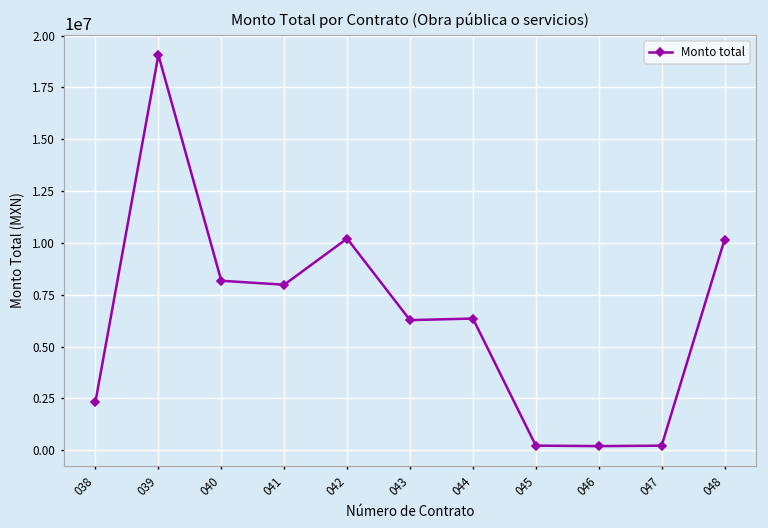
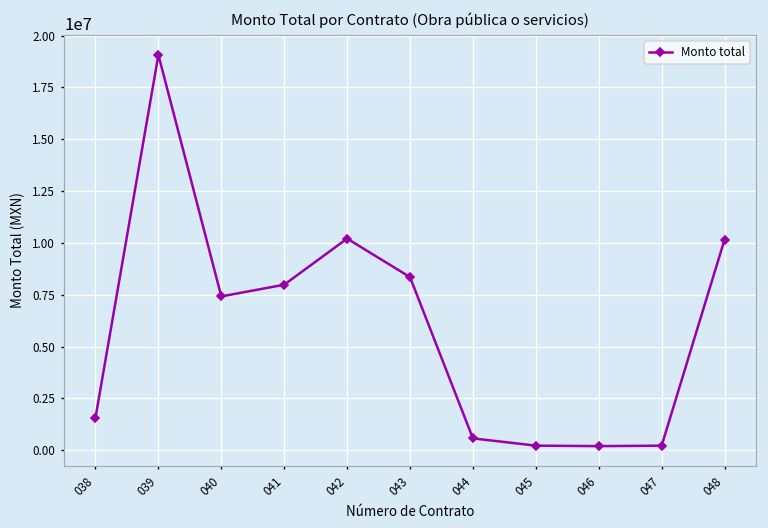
  {
-   "038": 2300000,
+   "038": 1600000,
    "039": 19100000,
-   "040": 8200000,
+   "040": 7400000,
    "041": 8000000,
    "042": 10200000,
-   "043": 6300000,
-   "044": 6400000,
+   "043": 8300000,
+   "044": 600000,
    "045": 200000,
    "046": 200000,
    "047": 200000,
    "048": 10200000
  }
